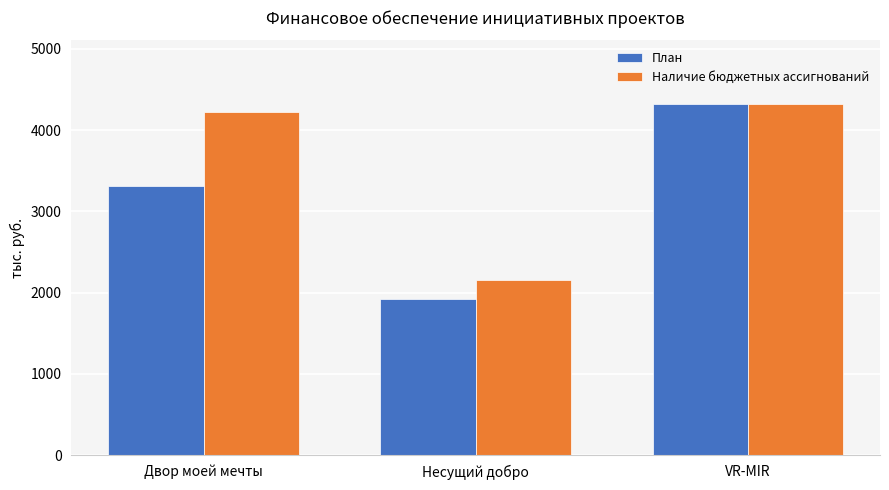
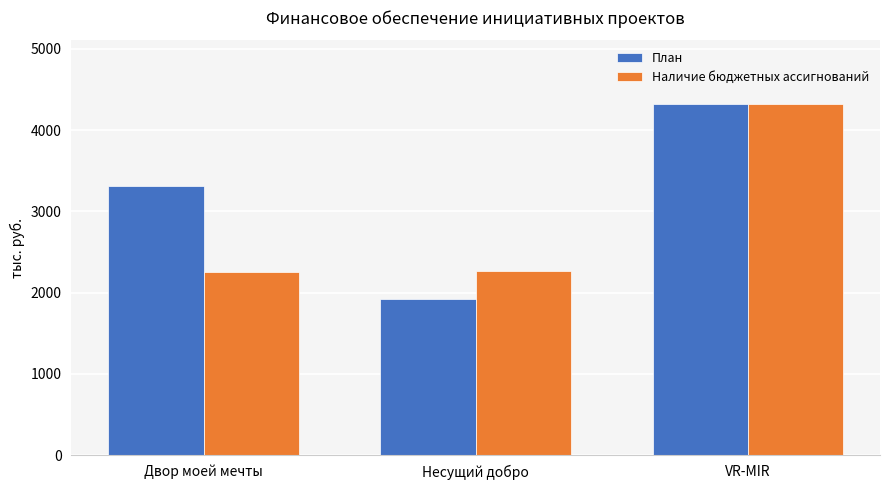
  {
    "План": {
      "Двор моей мечты": 3300,
      "Несущий добро": 1900,
      "VR-MIR": 4300
    },
    "Наличие бюджетных ассигнований": {
-     "Двор моей мечты": 4200,
-     "Несущий добро": 2200,
+     "Двор моей мечты": 2300,
+     "Несущий добро": 2300,
      "VR-MIR": 4300
    }
  }
